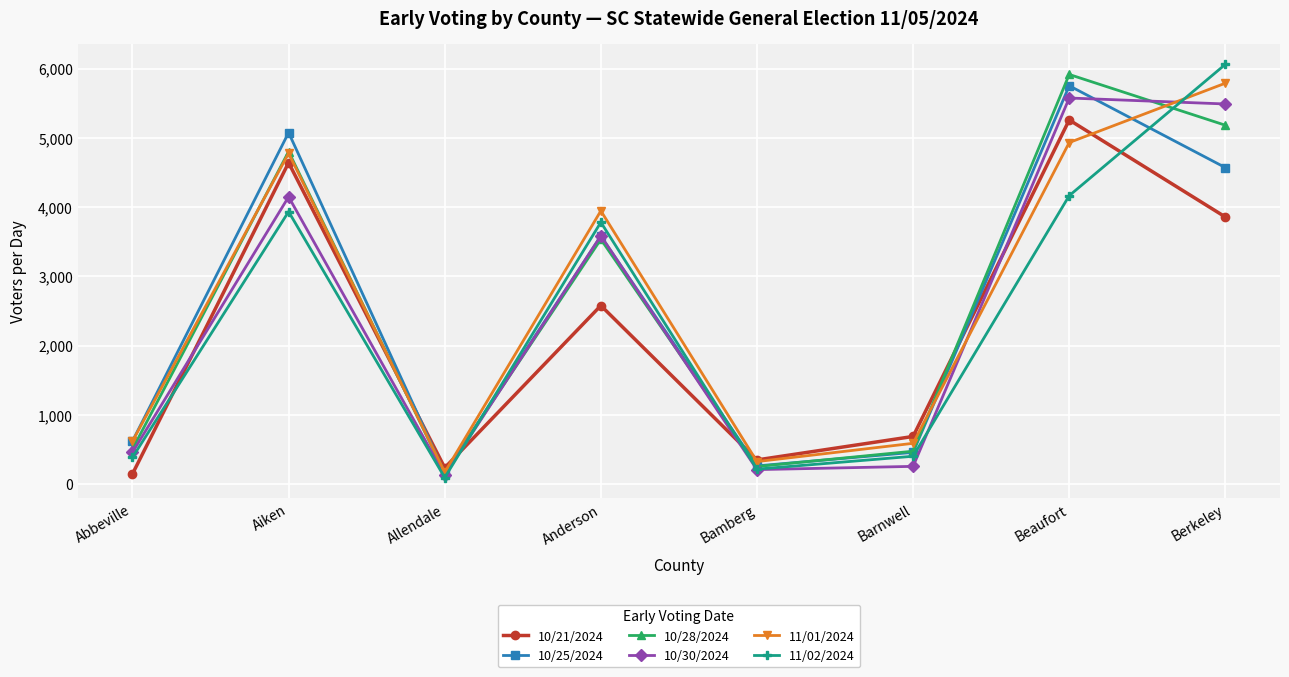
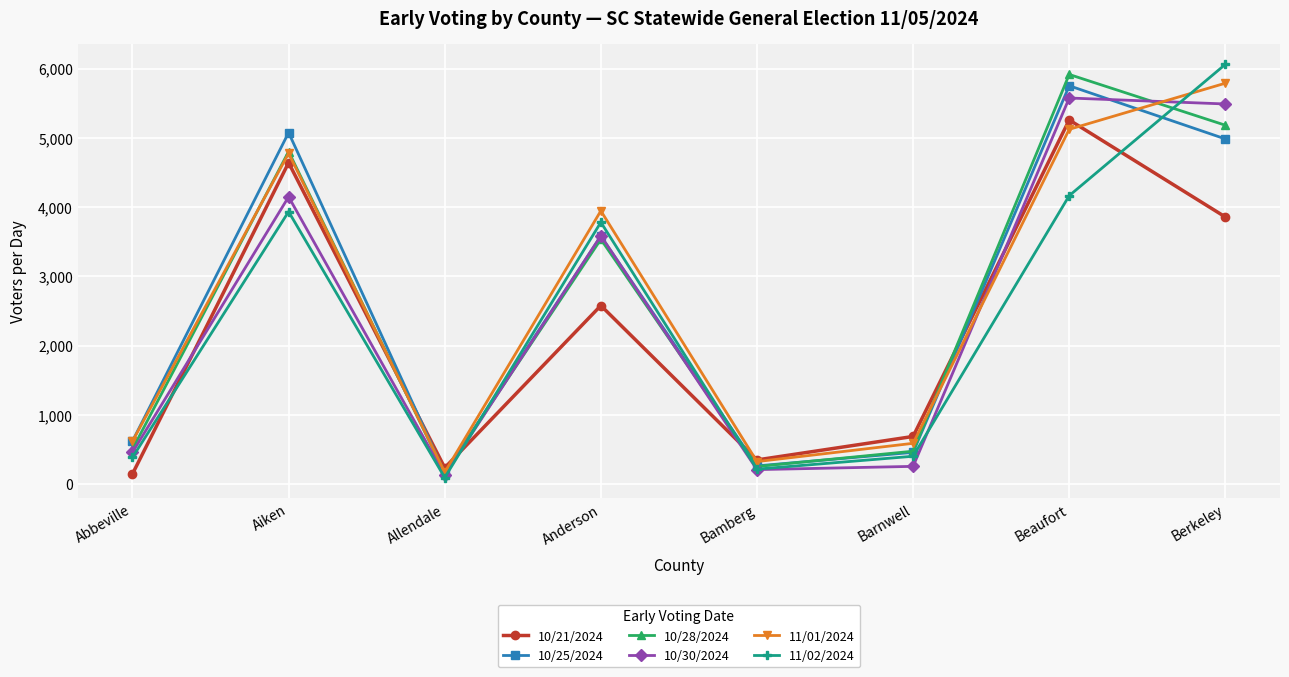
  {
    "10/21/2024": {
      "Abbeville": "100",
      "Aiken": "4,600",
      "Allendale": "200",
      "Anderson": "2,600",
      "Barnwell": "700",
      "Beaufort": "5,300",
      "Berkeley": "3,900"
    },
    "10/25/2024": {
      "Aiken": "5,100",
      "Beaufort": "5,800",
-     "Berkeley": "4,600"
+     "Berkeley": "5,000"
    },
    "10/30/2024": {
      "Abbeville": "500",
      "Aiken": "4,100",
      "Barnwell": "300",
      "Beaufort": "5,600",
      "Berkeley": "5,500"
    },
    "11/01/2024": {
      "Anderson": "3,900",
      "Barnwell": "600",
-     "Beaufort": "4,900",
+     "Beaufort": "5,100",
      "Berkeley": "5,800"
    }
  }
